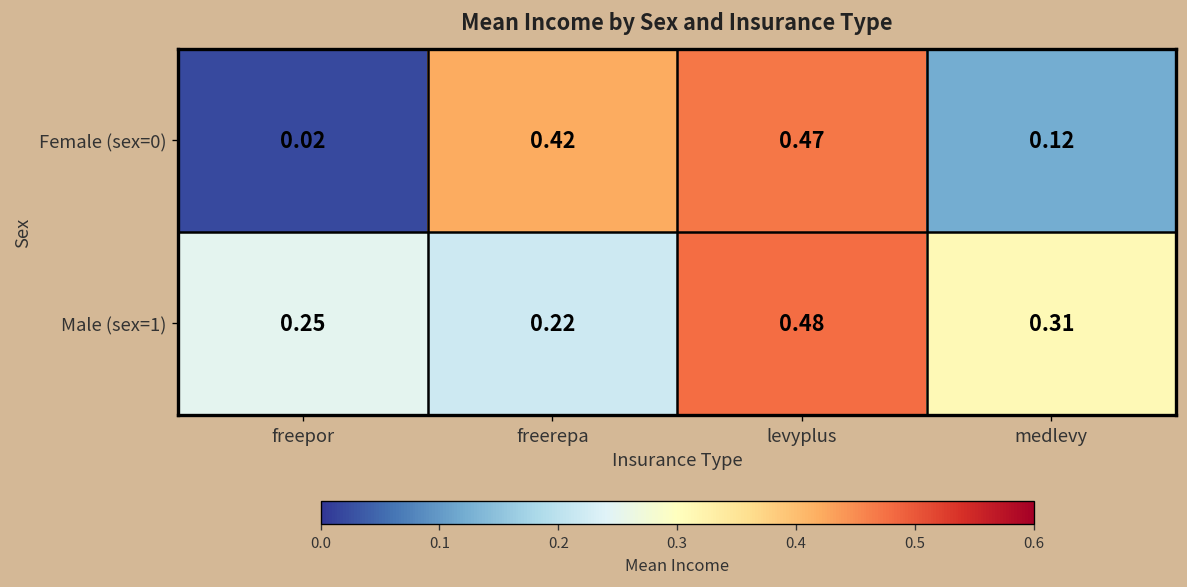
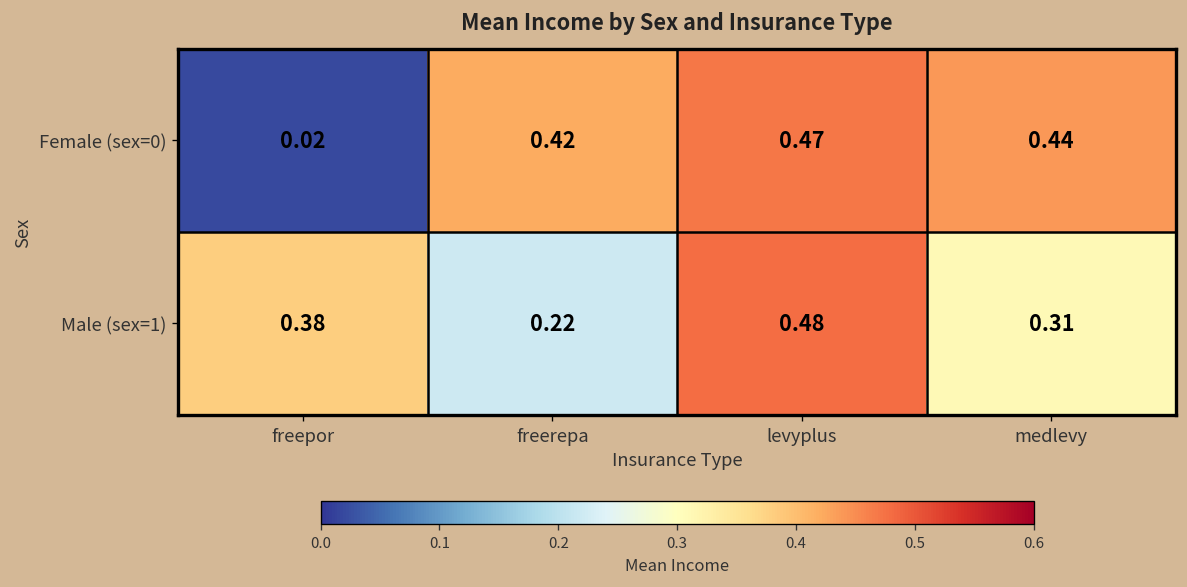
  {
    "Female (sex=0)": {
      "freepor": 0.02,
      "freerepa": 0.42,
      "levyplus": 0.47,
-     "medlevy": 0.12
+     "medlevy": 0.44
    },
    "Male (sex=1)": {
-     "freepor": 0.25,
+     "freepor": 0.38,
      "freerepa": 0.22,
      "levyplus": 0.48,
      "medlevy": 0.31
    }
  }
